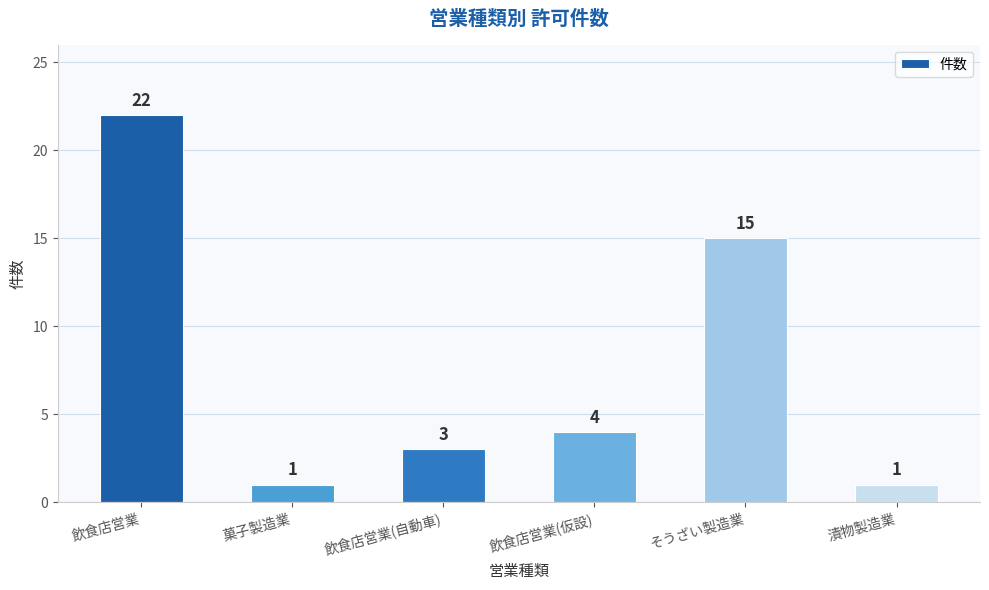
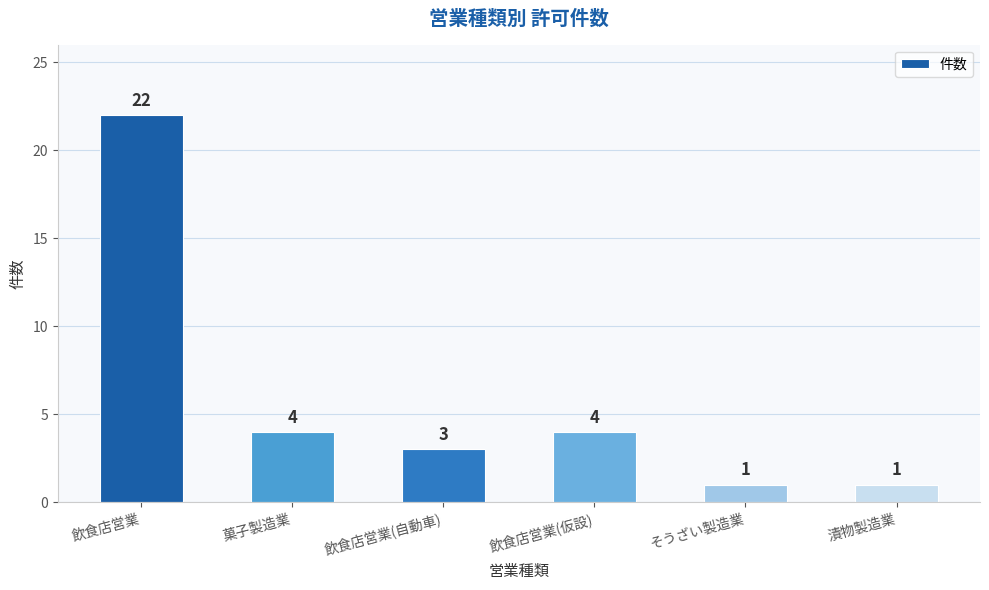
  {
    "飲食店営業": 22,
-   "菓子製造業": 1,
+   "菓子製造業": 4,
    "飲食店営業(自動車)": 3,
    "飲食店営業(仮設)": 4,
-   "そうざい製造業": 15,
+   "そうざい製造業": 1,
    "漬物製造業": 1
  }
